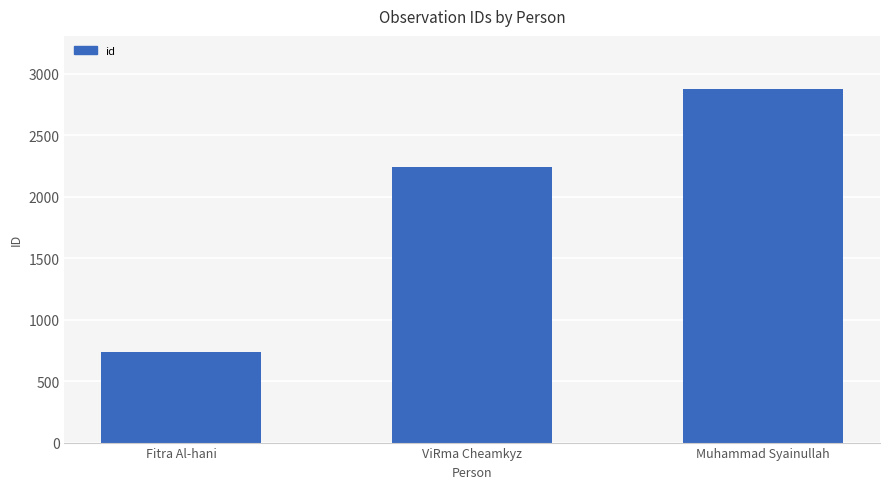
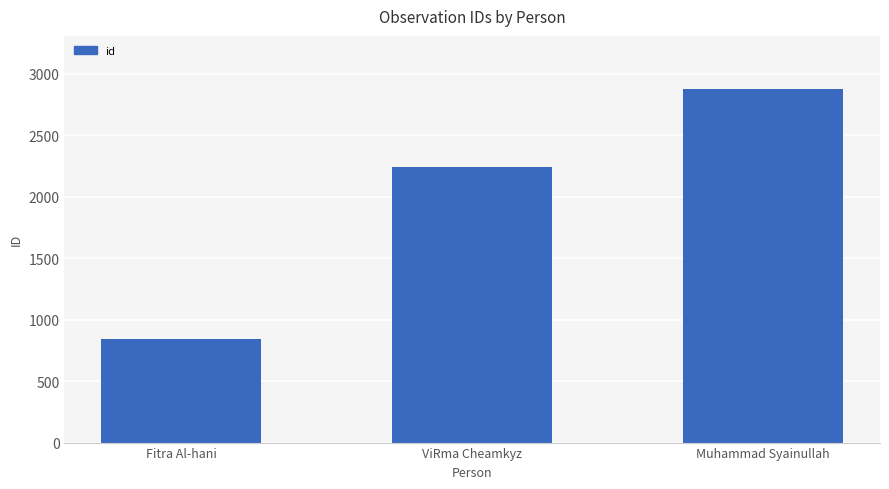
  {
-   "Fitra Al-hani": 740,
+   "Fitra Al-hani": 840,
    "ViRma Cheamkyz": 2240,
    "Muhammad Syainullah": 2880
  }
